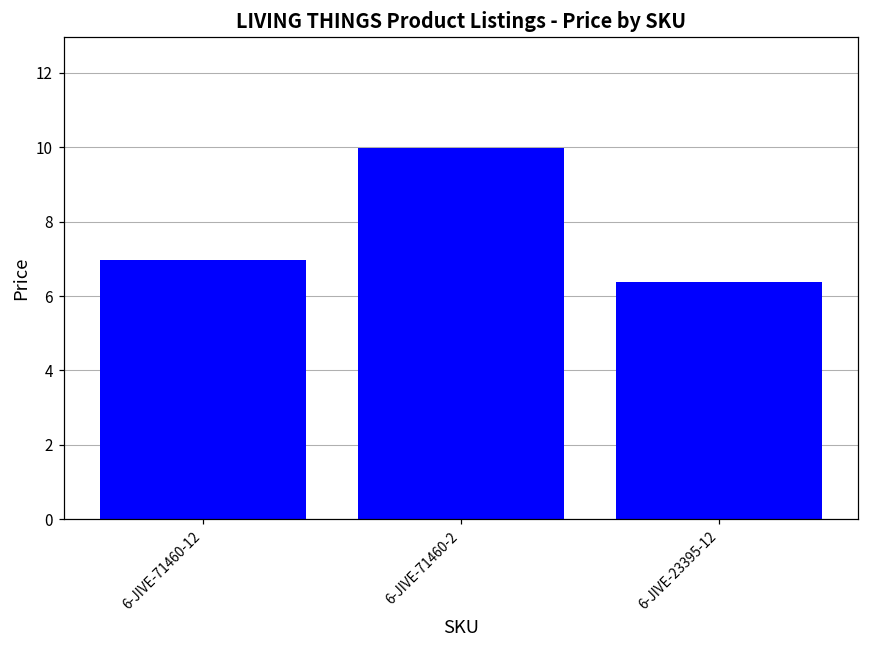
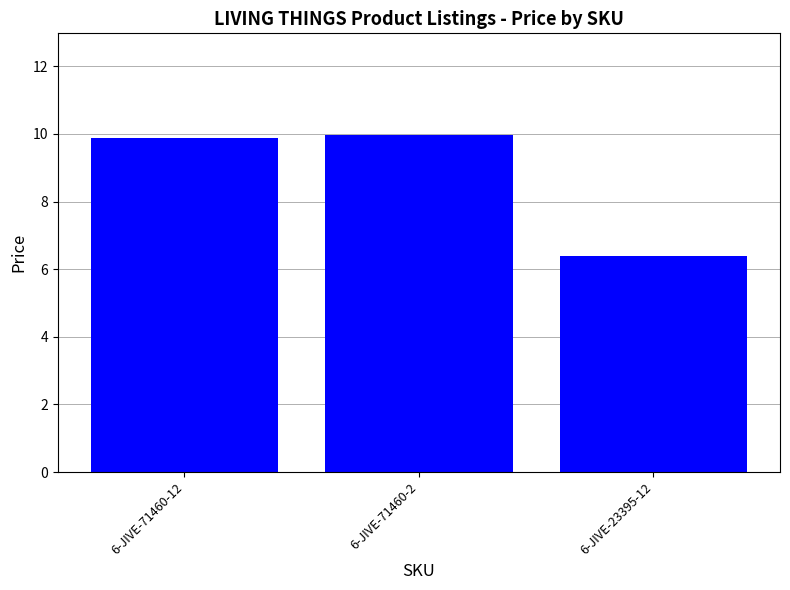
  {
-   "6-JIVE-71460-12": 7.0,
+   "6-JIVE-71460-12": 9.9,
    "6-JIVE-71460-2": 10.0,
    "6-JIVE-23395-12": 6.4
  }
